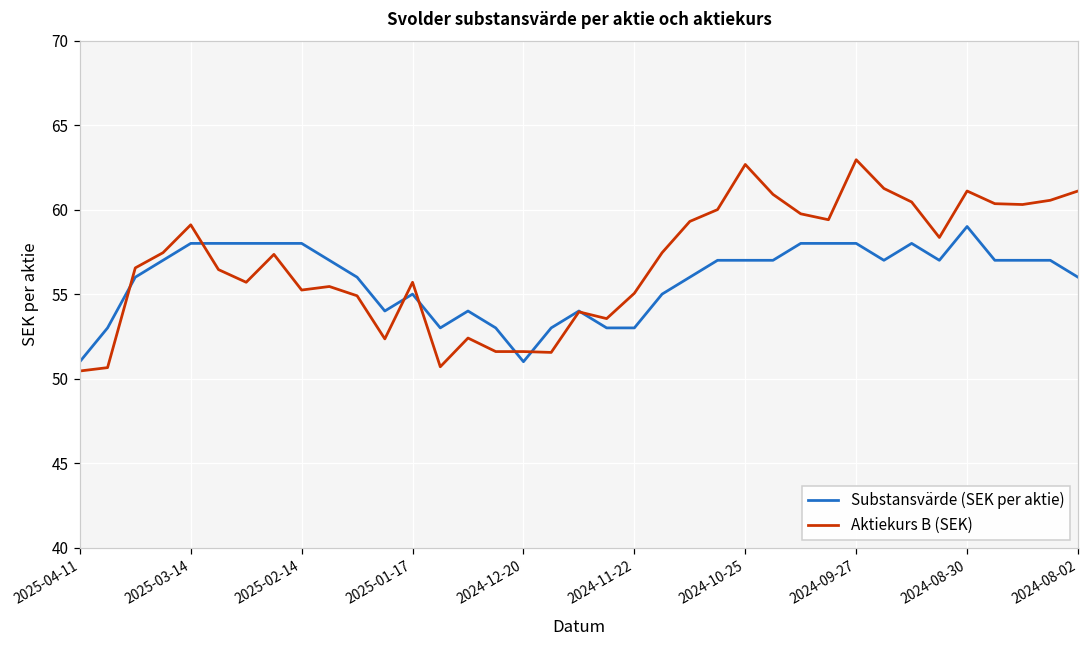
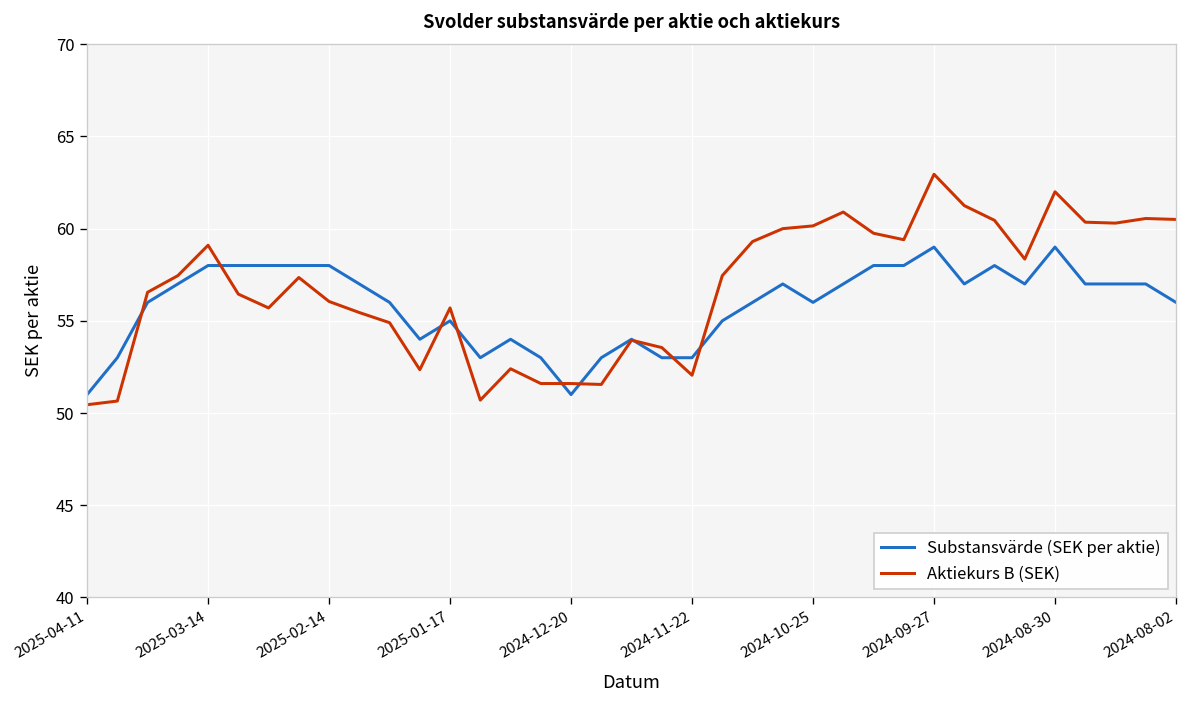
  {
    "Substansvärde (SEK per aktie)": {
      "2025-04-11": 51,
      "2025-03-14": 58,
      "2025-02-14": 58,
      "2025-01-17": 55,
      "2024-12-20": 51,
      "2024-11-22": 53,
-     "2024-10-25": 57,
-     "2024-09-27": 58,
+     "2024-10-25": 56,
+     "2024-09-27": 59,
      "2024-08-30": 59,
      "2024-08-02": 56
    },
    "Aktiekurs B (SEK)": {
      "2025-04-11": 50.5,
      "2025-03-14": 59.1,
-     "2025-02-14": 55.2,
+     "2025-02-14": 56.1,
      "2025-01-17": 55.7,
      "2024-12-20": 51.6,
-     "2024-11-22": 55.1,
-     "2024-10-25": 62.7,
+     "2024-11-22": 52.1,
+     "2024-10-25": 60.2,
      "2024-09-27": 63.0,
-     "2024-08-30": 61.1,
-     "2024-08-02": 61.1
+     "2024-08-30": 62.0,
+     "2024-08-02": 60.5
    }
  }
